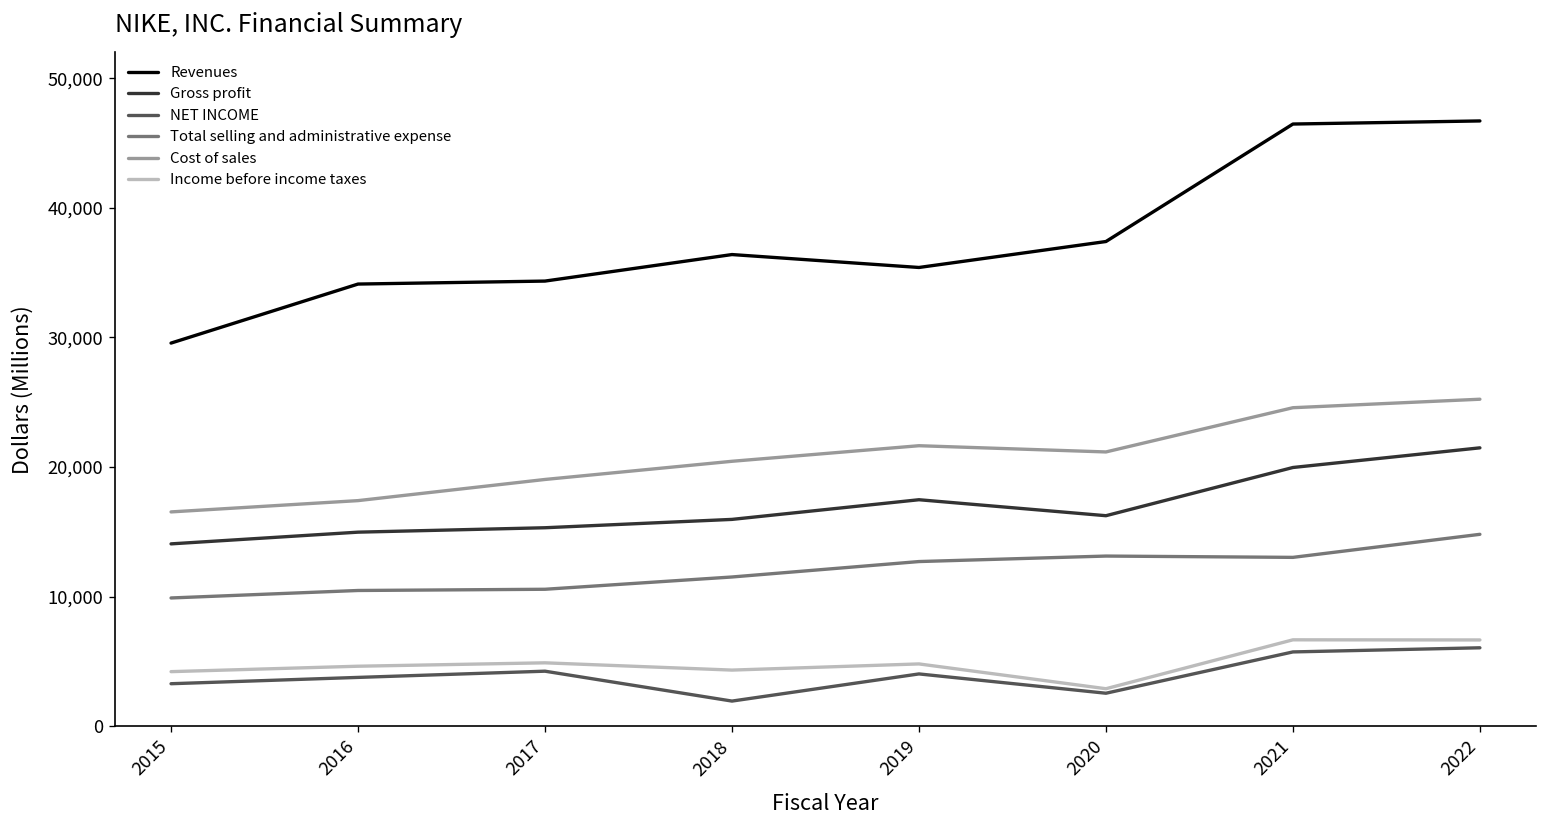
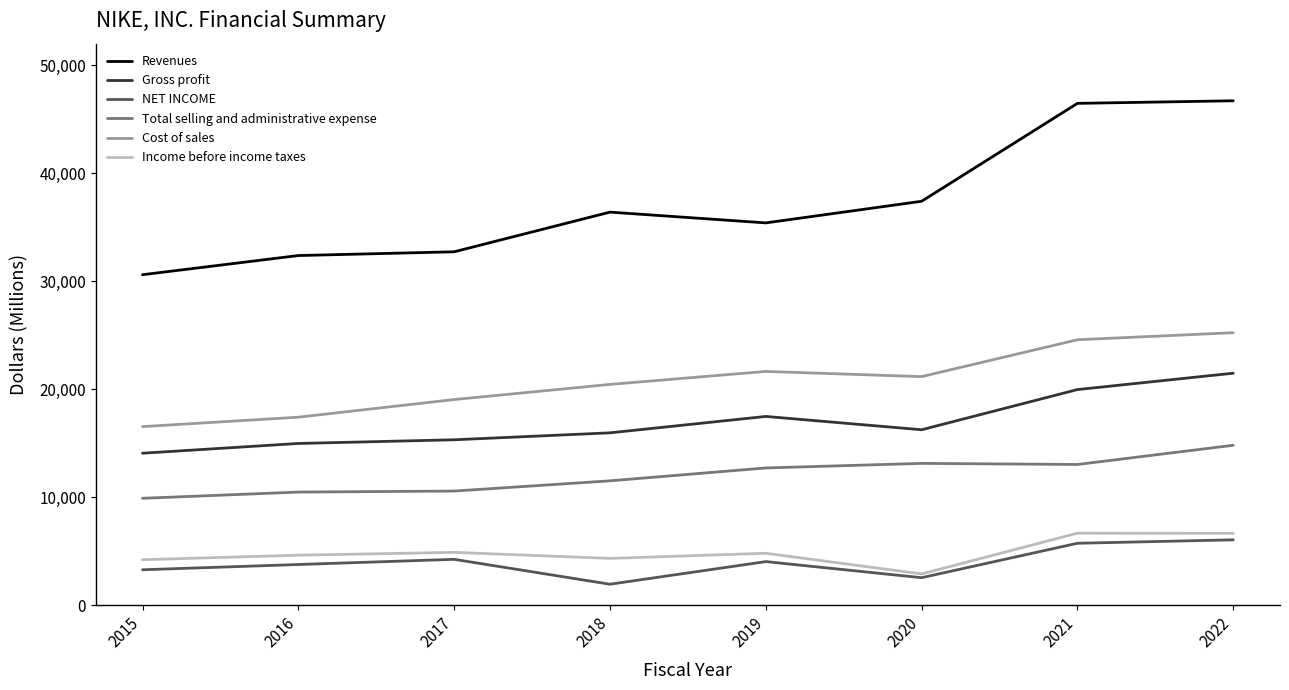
  {
    "Revenues": {
-     "2015": "29,600",
-     "2016": "34,100",
-     "2017": "34,400",
+     "2015": "30,600",
+     "2016": "32,400",
+     "2017": "32,700",
      "2018": "36,400",
      "2019": "35,400",
      "2020": "37,400",
      "2021": "46,500",
      "2022": "46,700"
    }
  }
